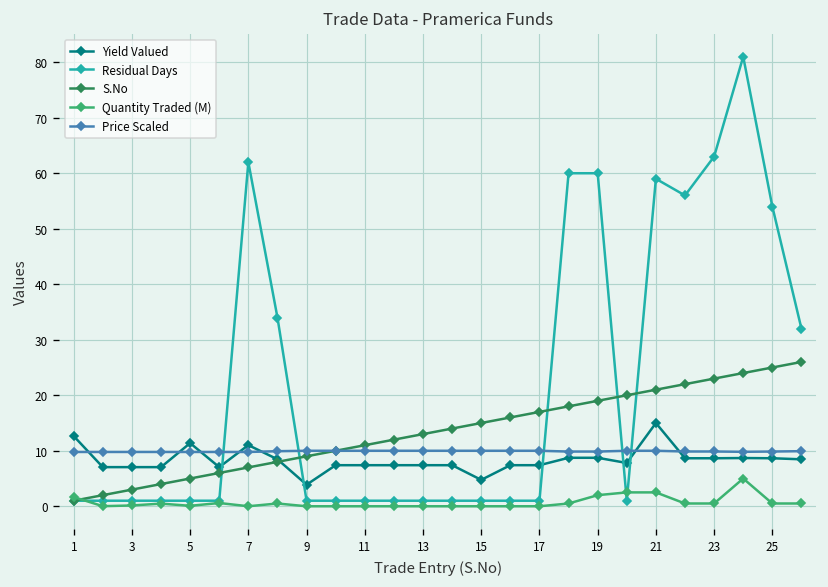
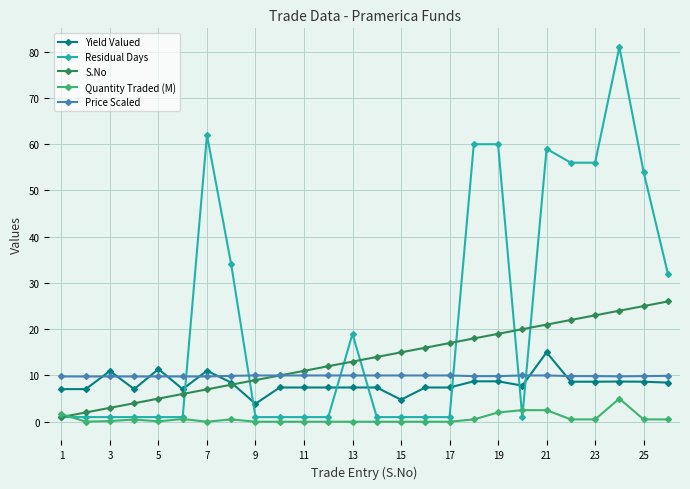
  {
    "Yield Valued": {
-     "1": 13,
-     "3": 7,
+     "1": 7,
+     "3": 11,
      "5": 11,
      "7": 11,
      "9": 4,
      "11": 7,
      "13": 7,
      "15": 5,
      "17": 7,
      "19": 9,
      "21": 15,
      "23": 9,
      "25": 9
    },
    "Residual Days": {
      "3": 1,
      "5": 1,
      "7": 62,
      "9": 1,
      "11": 1,
-     "13": 1,
+     "13": 19,
      "15": 1,
      "17": 1,
      "19": 60,
      "21": 59,
-     "23": 63,
+     "23": 56,
      "25": 54
    },
    "Price Scaled": {
      "1": 10,
      "3": 10,
      "5": 10,
      "7": 10,
      "9": 10,
      "11": 10,
      "13": 10,
      "15": 10,
      "17": 10,
      "19": 10,
      "21": 10,
      "23": 10,
      "25": 10
    }
  }
